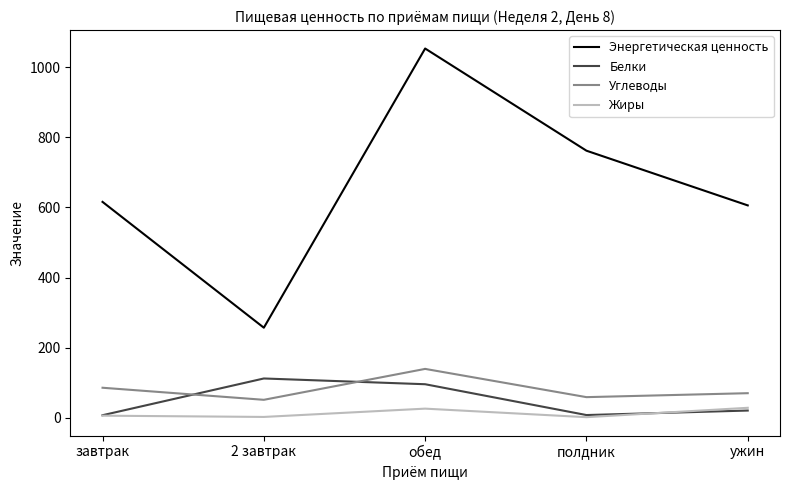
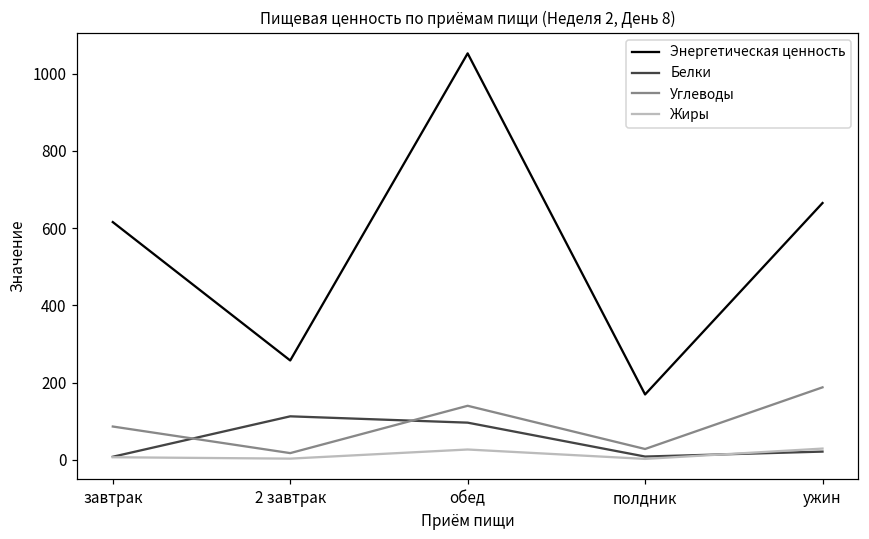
  {
    "Энергетическая ценность": {
      "завтрак": 620,
      "2 завтрак": 260,
      "обед": 1050,
-     "полдник": 760,
-     "ужин": 610
+     "полдник": 170,
+     "ужин": 670
    },
    "Белки": {
      "2 завтрак": 110,
      "обед": 100,
      "ужин": 20
    },
    "Углеводы": {
      "завтрак": 90,
-     "2 завтрак": 50,
+     "2 завтрак": 20,
      "обед": 140,
-     "полдник": 60,
-     "ужин": 70
+     "полдник": 30,
+     "ужин": 190
    },
    "Жиры": {
      "2 завтрак": 0,
      "обед": 30,
      "ужин": 30
    }
  }
